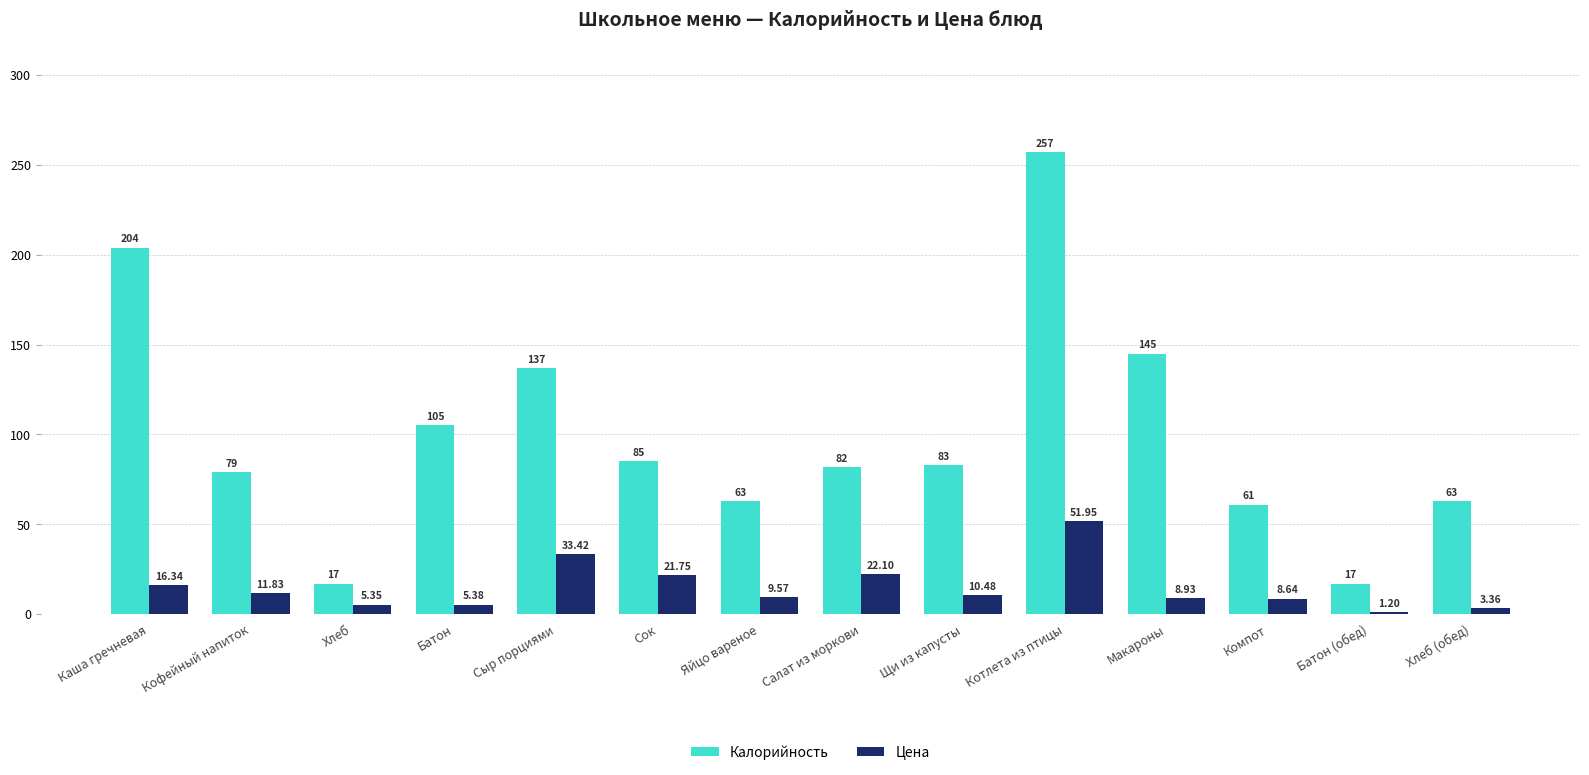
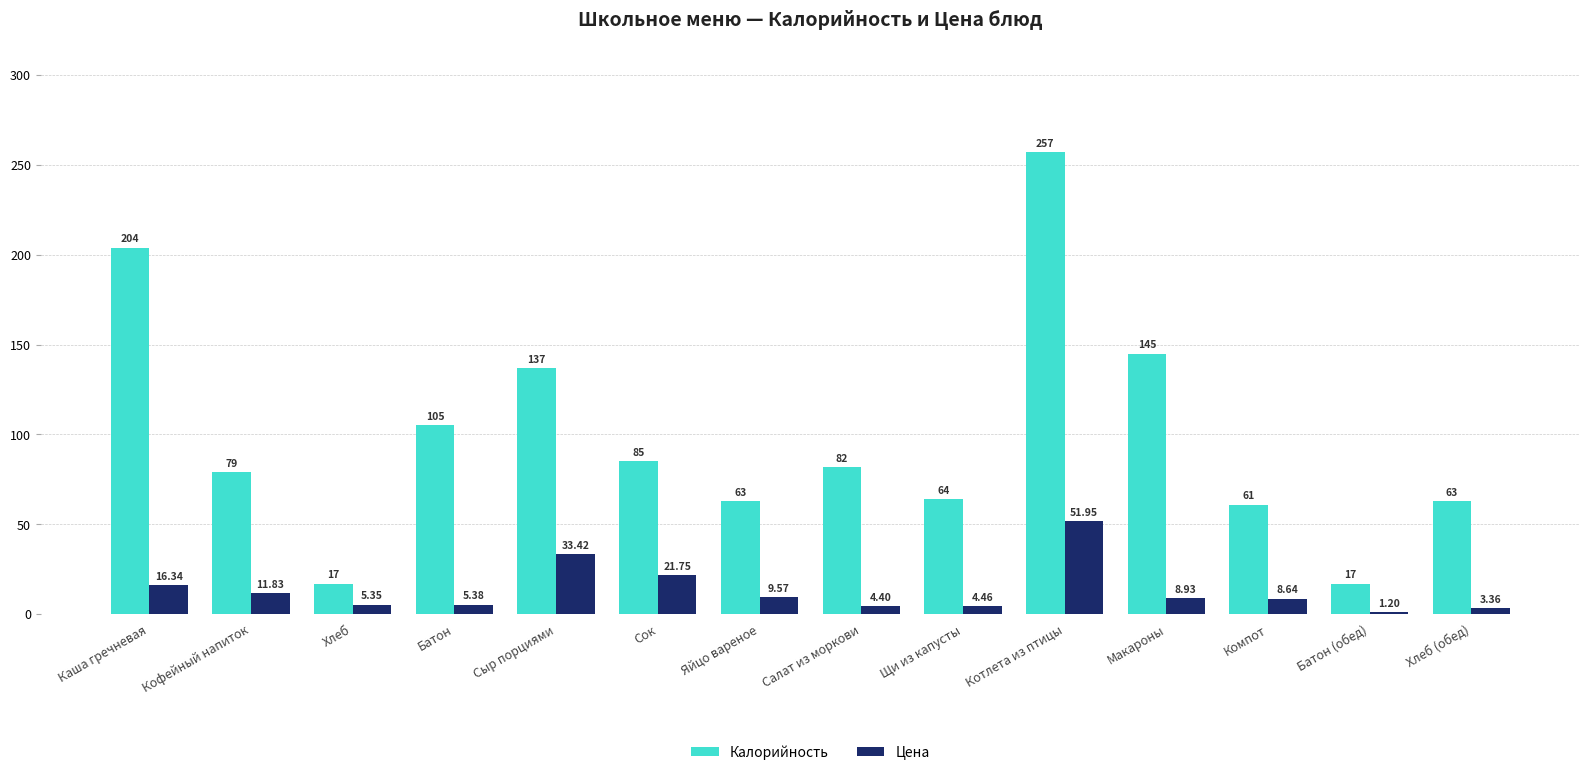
  {
    "Калорийность": {
      "Каша гречневая": 204,
      "Кофейный напиток": 79,
      "Хлеб": 17,
      "Батон": 105,
      "Сыр порциями": 137,
      "Сок": 85,
      "Яйцо вареное": 63,
      "Салат из моркови": 82,
-     "Щи из капусты": 83,
+     "Щи из капусты": 64,
      "Котлета из птицы": 257,
      "Макароны": 145,
      "Компот": 61,
      "Батон (обед)": 17,
      "Хлеб (обед)": 63
    },
    "Цена": {
      "Каша гречневая": 16.34,
      "Кофейный напиток": 11.83,
      "Хлеб": 5.35,
      "Батон": 5.38,
      "Сыр порциями": 33.42,
      "Сок": 21.75,
      "Яйцо вареное": 9.57,
-     "Салат из моркови": 22.10,
-     "Щи из капусты": 10.48,
+     "Салат из моркови": 4.40,
+     "Щи из капусты": 4.46,
      "Котлета из птицы": 51.95,
      "Макароны": 8.93,
      "Компот": 8.64,
      "Батон (обед)": 1.20,
      "Хлеб (обед)": 3.36
    }
  }
